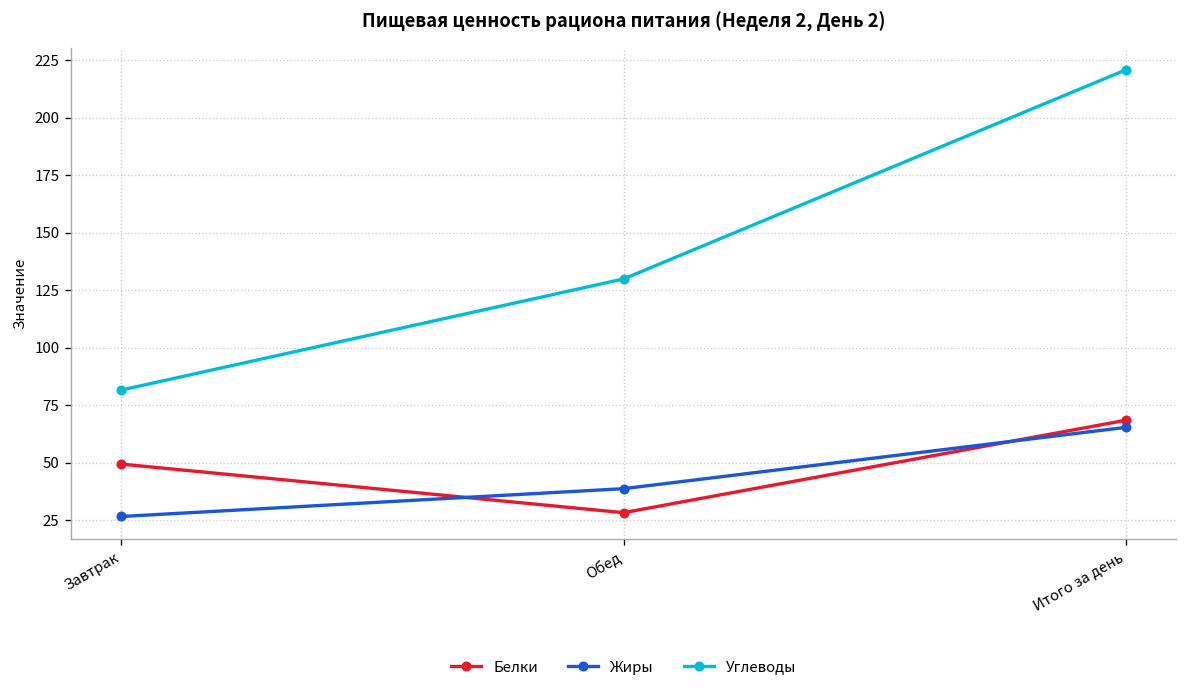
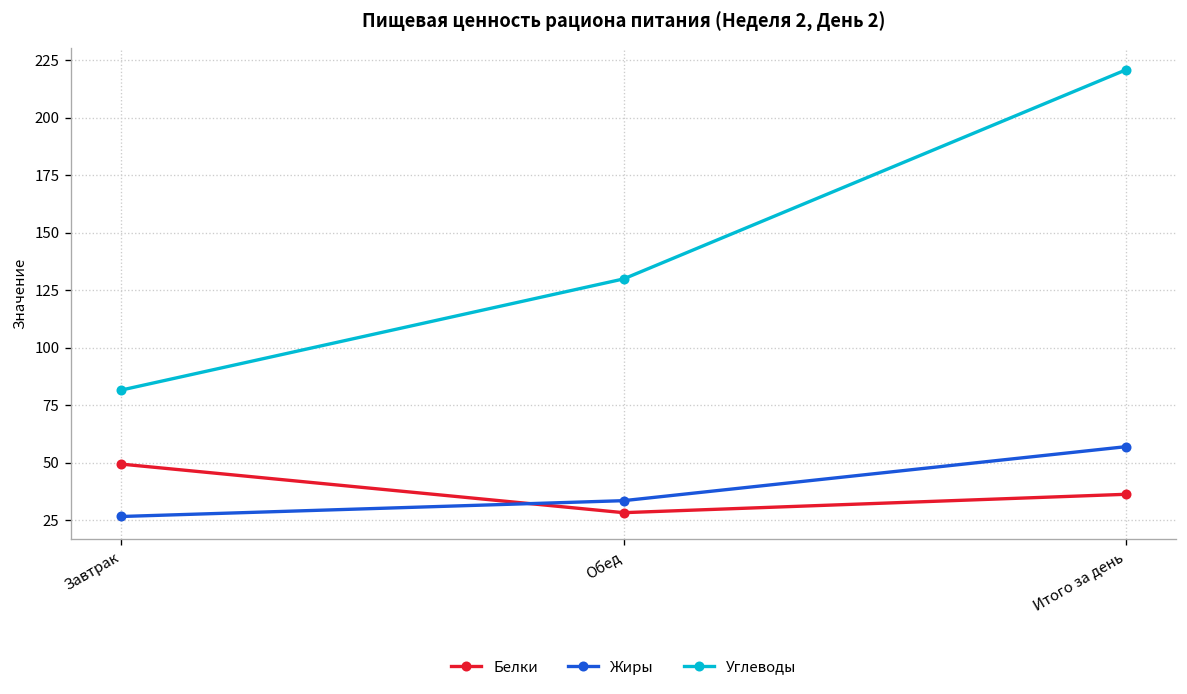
  {
    "Белки": {
      "Завтрак": 49,
      "Обед": 28,
-     "Итого за день": 68
+     "Итого за день": 36
    },
    "Жиры": {
      "Завтрак": 27,
-     "Обед": 39,
-     "Итого за день": 65
+     "Обед": 34,
+     "Итого за день": 57
    },
    "Углеводы": {
      "Завтрак": 82,
      "Обед": 130,
      "Итого за день": 221
    }
  }
